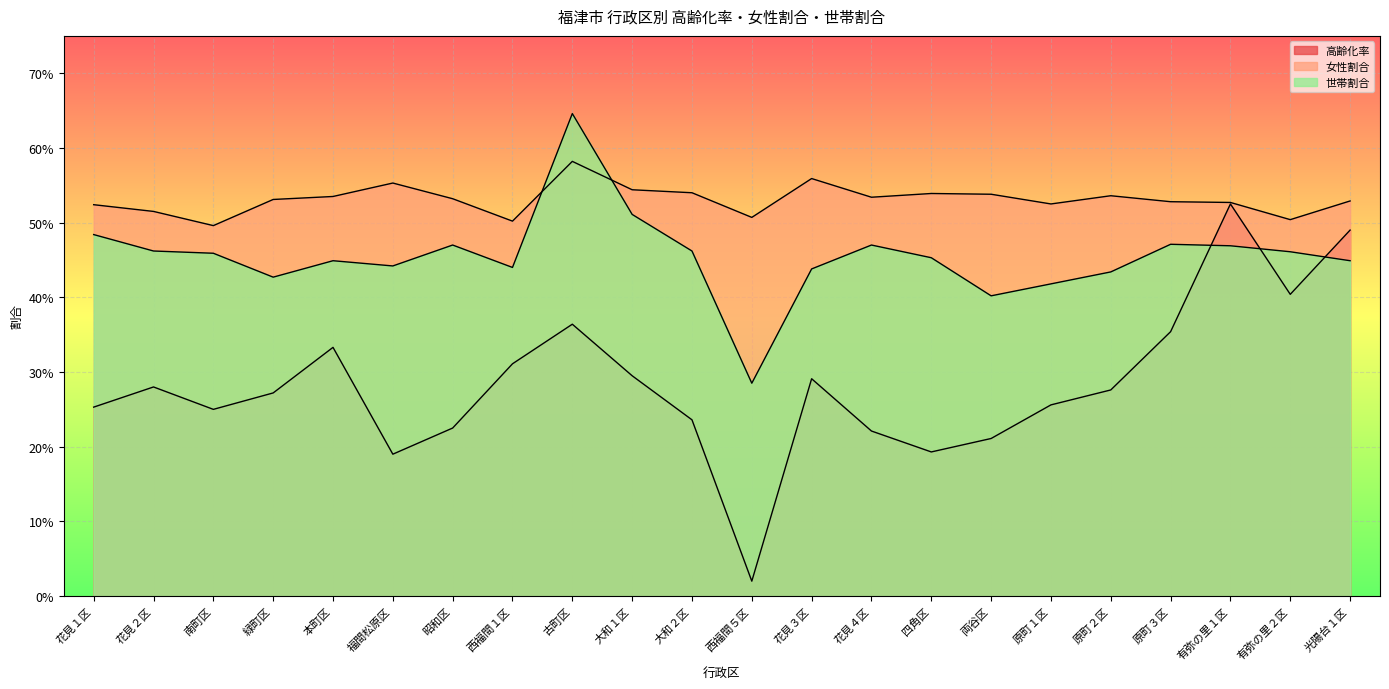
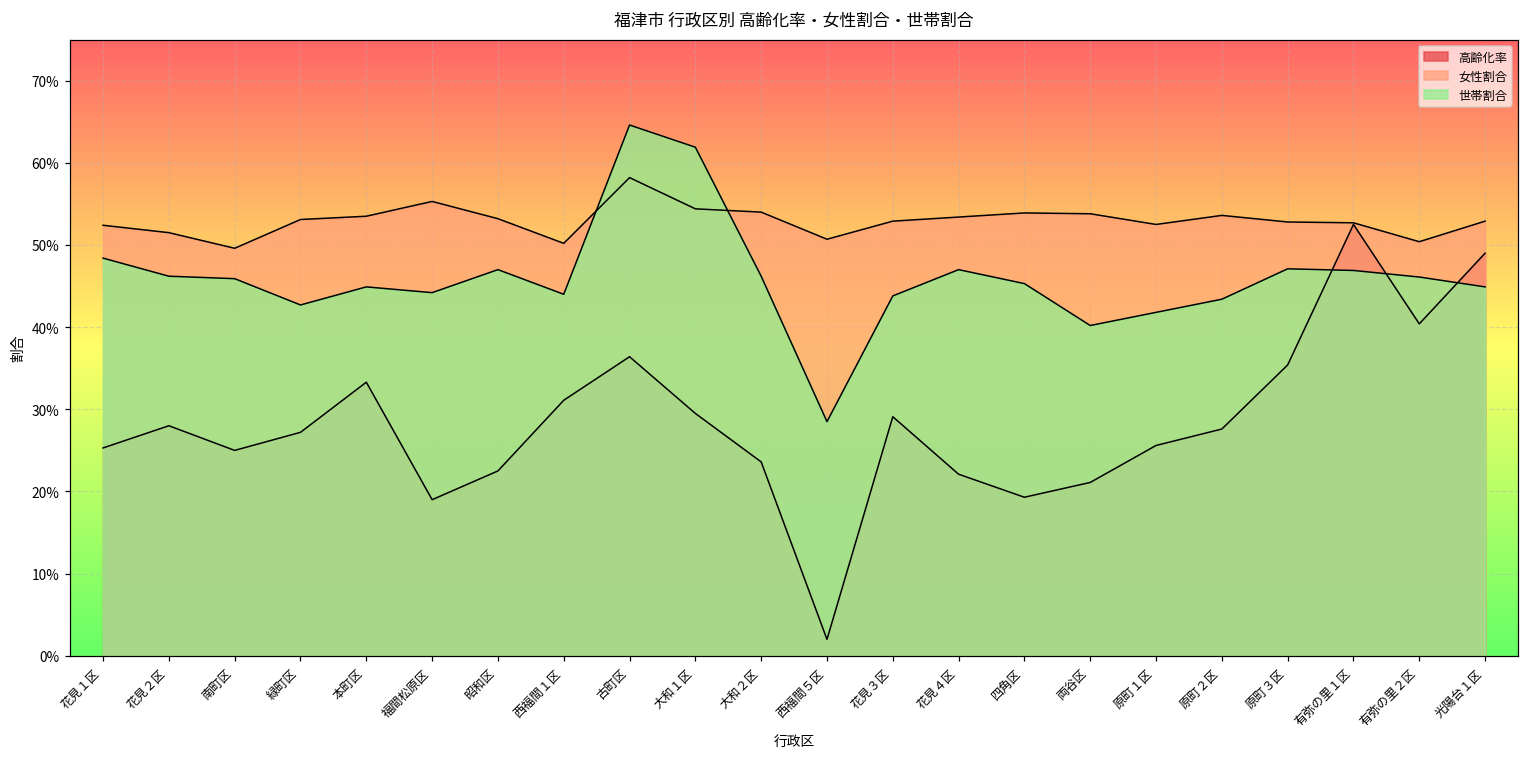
  {
    "高齢化率": {
      "花見１区": "25%",
      "花見２区": "28%",
      "南町区": "25%",
      "緑町区": "27%",
      "本町区": "33%",
      "福間松原区": "19%",
      "昭和区": "23%",
      "西福間１区": "31%",
      "古町区": "36%",
      "大和１区": "30%",
      "大和２区": "24%",
      "西福間５区": "2%",
      "花見３区": "29%",
      "花見４区": "22%",
      "四角区": "19%",
      "両谷区": "21%",
      "原町１区": "26%",
      "原町２区": "28%",
      "原町３区": "35%",
      "有弥の里２区": "40%",
      "光陽台１区": "49%"
    },
    "女性割合": {
      "花見１区": "52%",
      "花見２区": "52%",
      "南町区": "50%",
      "緑町区": "53%",
      "本町区": "54%",
      "福間松原区": "55%",
      "昭和区": "53%",
      "西福間１区": "50%",
      "古町区": "58%",
      "大和１区": "54%",
      "大和２区": "54%",
      "西福間５区": "51%",
-     "花見３区": "56%",
+     "花見３区": "53%",
      "花見４区": "53%",
      "四角区": "54%",
      "両谷区": "54%",
      "原町１区": "53%",
      "原町２区": "54%",
      "原町３区": "53%",
      "有弥の里２区": "50%",
      "光陽台１区": "53%"
    },
    "世帯割合": {
      "花見１区": "48%",
      "花見２区": "46%",
      "南町区": "46%",
      "緑町区": "43%",
      "本町区": "45%",
      "福間松原区": "44%",
      "昭和区": "47%",
      "西福間１区": "44%",
      "古町区": "65%",
-     "大和１区": "51%",
+     "大和１区": "62%",
      "大和２区": "46%",
      "西福間５区": "28%",
      "花見３区": "44%",
      "花見４区": "47%",
      "四角区": "45%",
      "両谷区": "40%",
      "原町１区": "42%",
      "原町２区": "43%",
      "原町３区": "47%",
      "有弥の里１区": "47%",
      "有弥の里２区": "46%",
      "光陽台１区": "45%"
    }
  }
